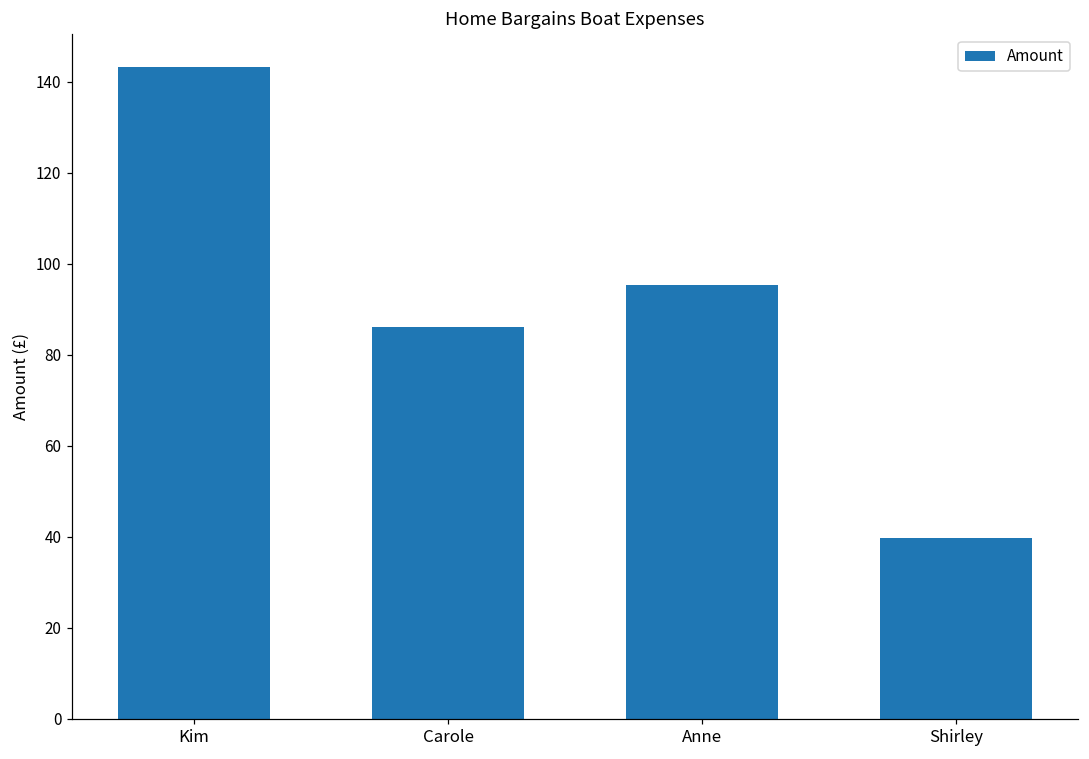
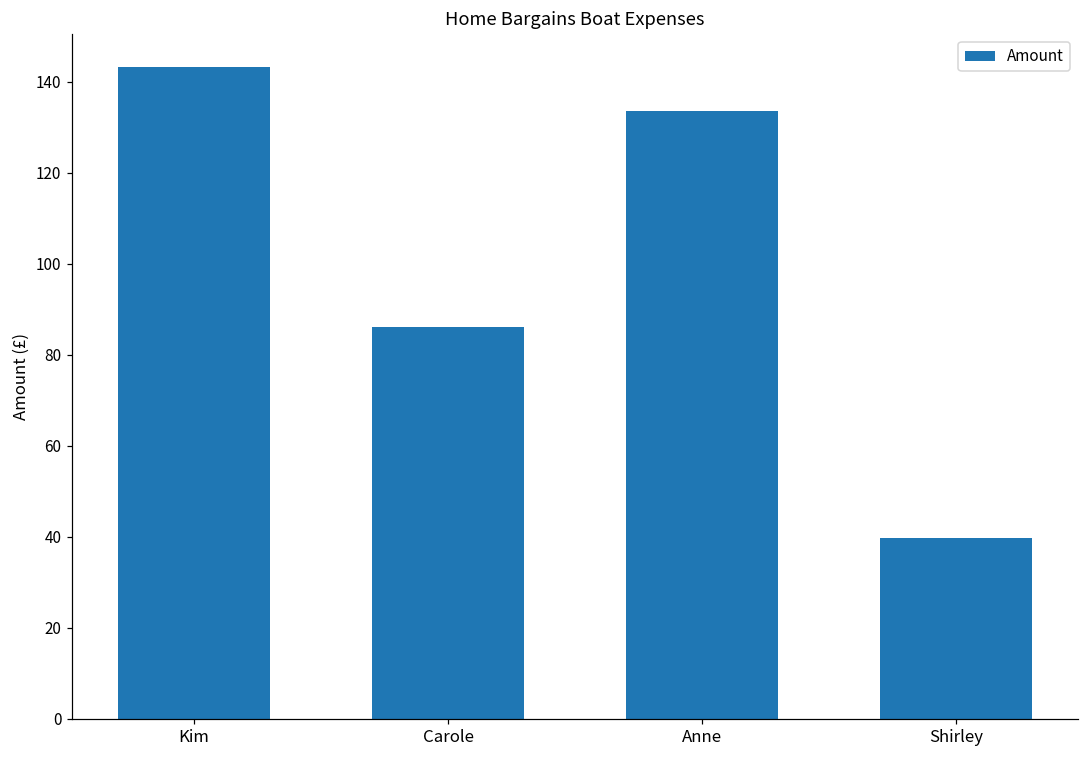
  {
    "Kim": 143,
    "Carole": 86,
-   "Anne": 95,
+   "Anne": 134,
    "Shirley": 40
  }
